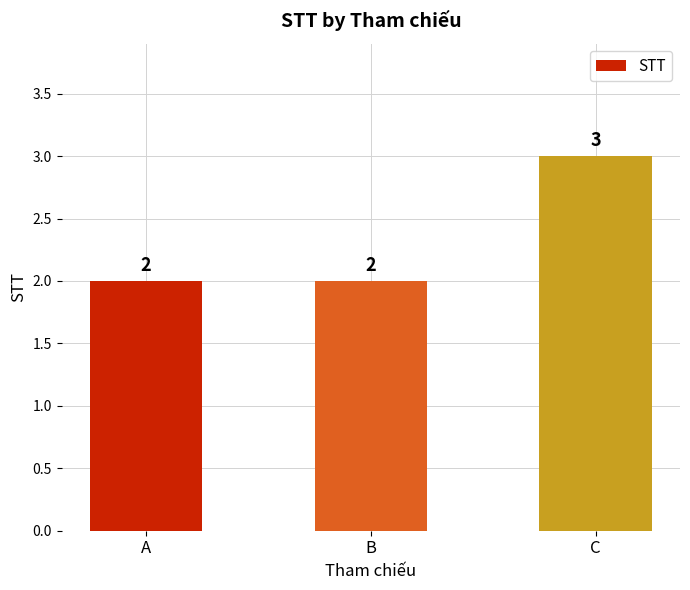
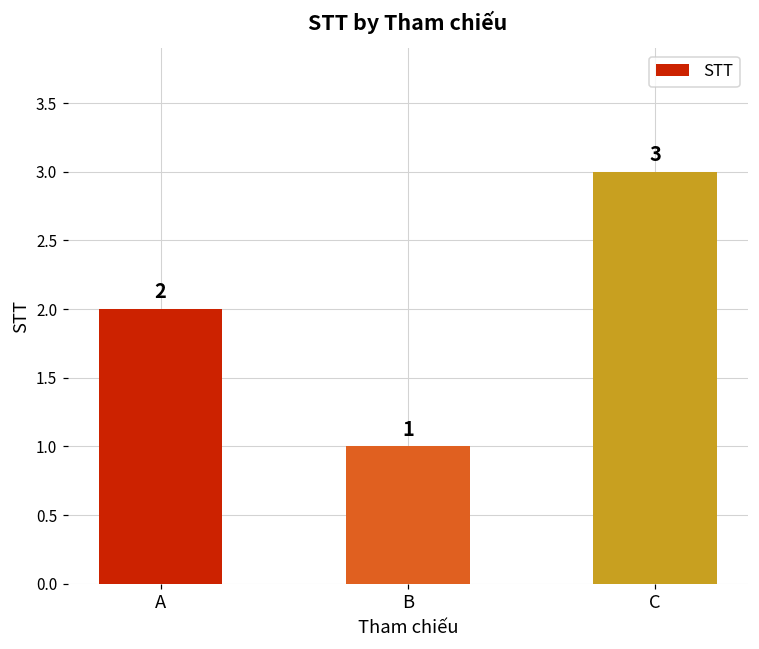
  {
    "A": 2,
-   "B": 2,
+   "B": 1,
    "C": 3
  }
